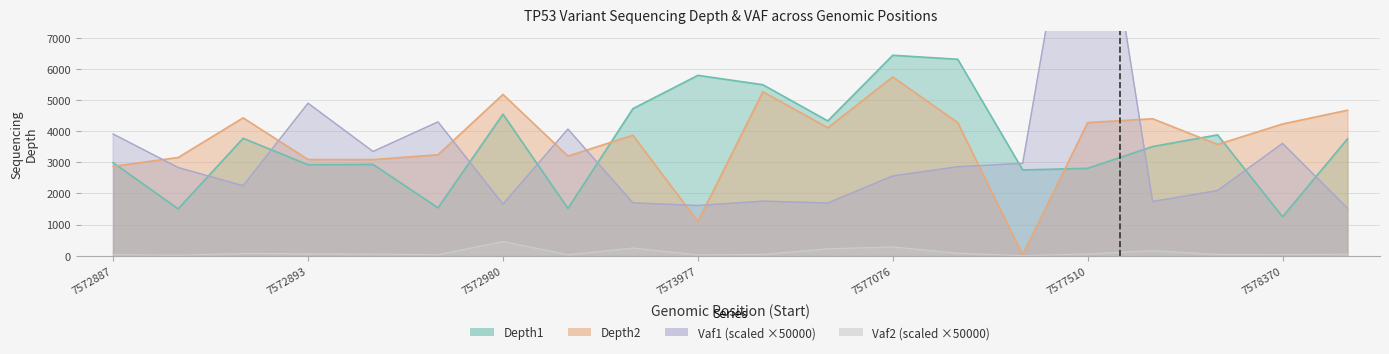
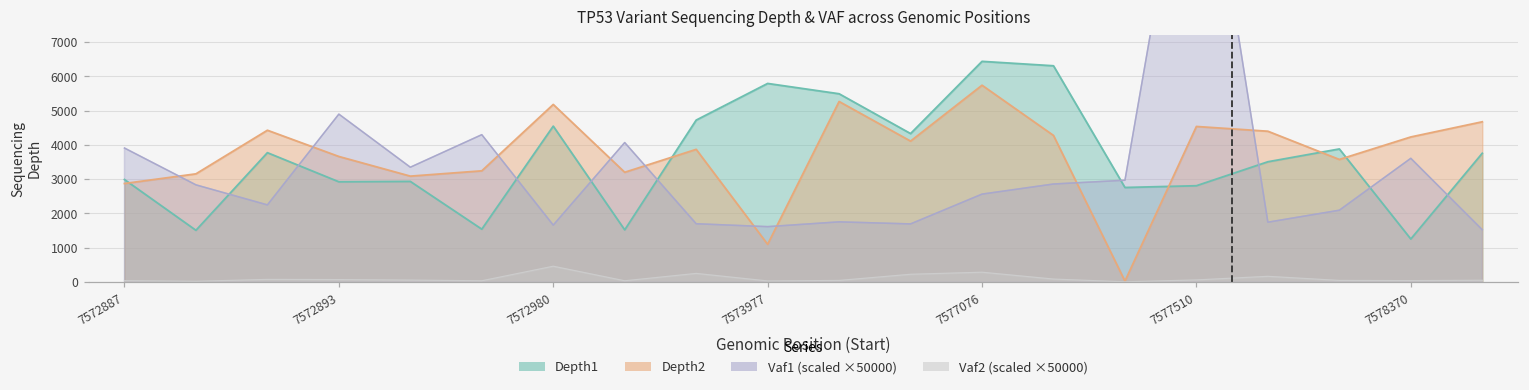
  {
    "Depth2": {
      "7572887": 2900,
-     "7572893": 3100,
+     "7572893": 3700,
      "7572980": 5200,
      "7573977": 1100,
      "7577076": 5700,
-     "7577510": 4300,
+     "7577510": 4500,
      "7578370": 4200
    }
  }
